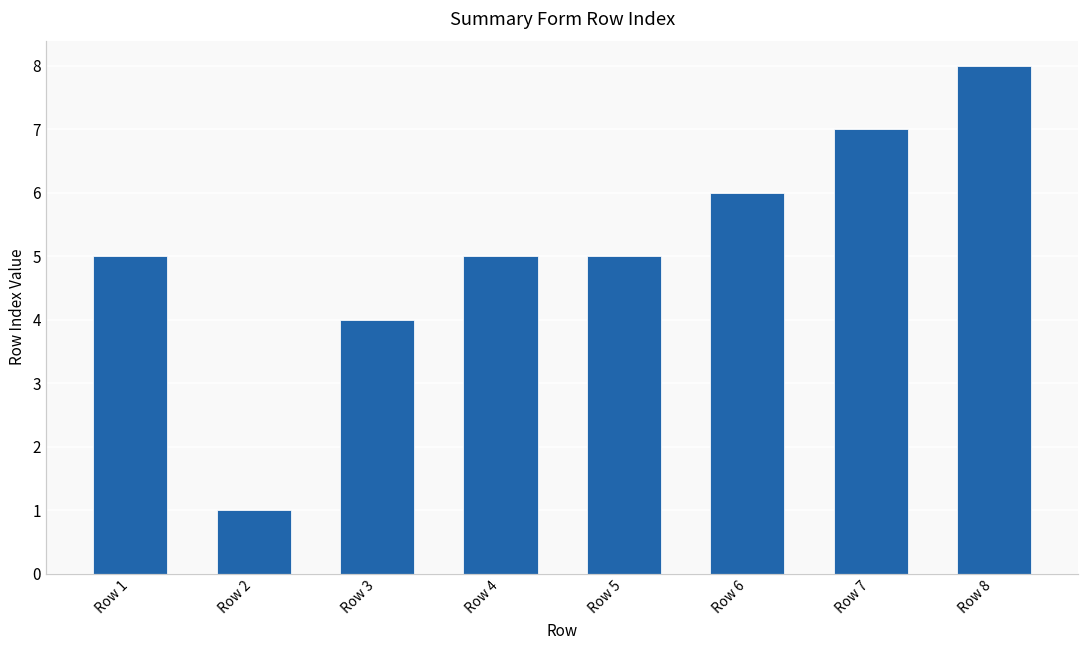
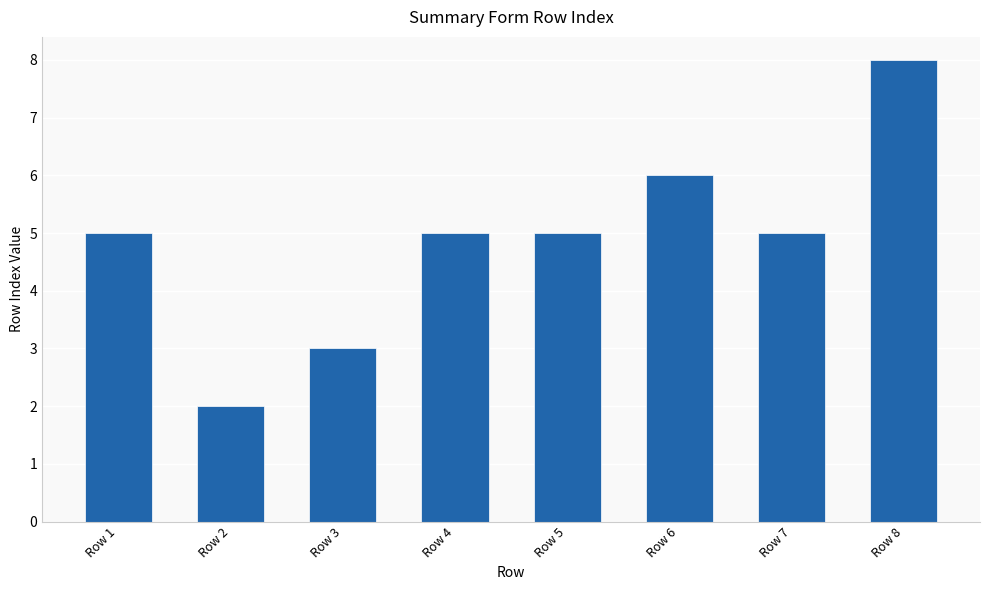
  {
    "Row 1": 5,
-   "Row 2": 1,
-   "Row 3": 4,
+   "Row 2": 2,
+   "Row 3": 3,
    "Row 4": 5,
    "Row 5": 5,
    "Row 6": 6,
-   "Row 7": 7,
+   "Row 7": 5,
    "Row 8": 8
  }
